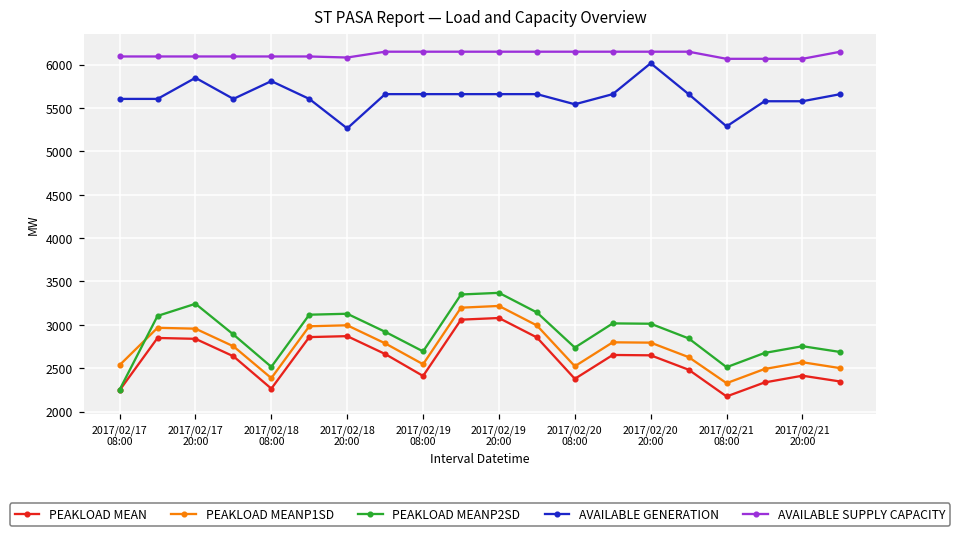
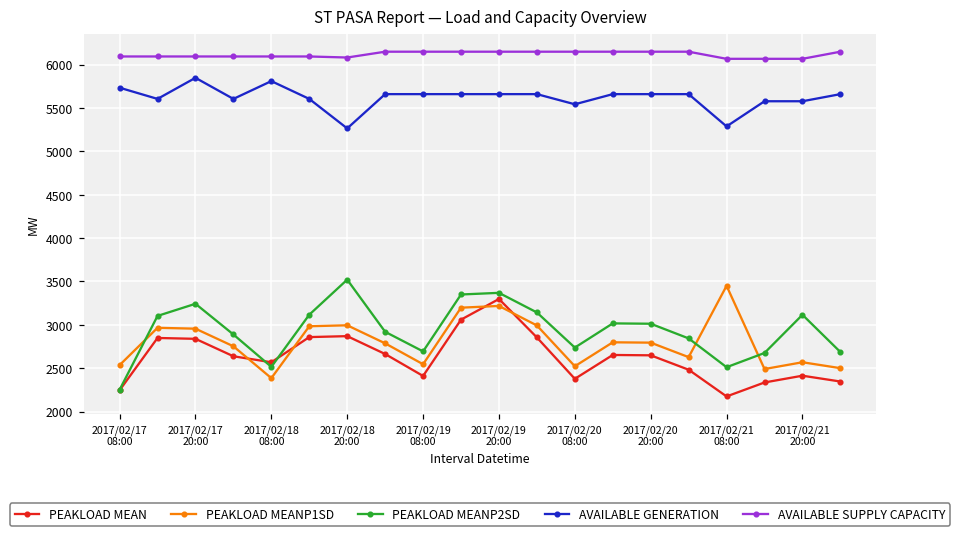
  {
    "PEAKLOAD MEAN": {
      "2017/02/17 20:00": 2800,
-     "2017/02/18 08:00": 2300,
+     "2017/02/18 08:00": 2600,
      "2017/02/18 20:00": 2900,
      "2017/02/19 08:00": 2400,
-     "2017/02/19 20:00": 3100,
+     "2017/02/19 20:00": 3300,
      "2017/02/20 08:00": 2400,
      "2017/02/20 20:00": 2600,
      "2017/02/21 08:00": 2200,
      "2017/02/21 20:00": 2400
    },
    "PEAKLOAD MEANP1SD": {
      "2017/02/17 08:00": 2500,
      "2017/02/17 20:00": 3000,
      "2017/02/18 08:00": 2400,
      "2017/02/18 20:00": 3000,
      "2017/02/19 08:00": 2500,
      "2017/02/19 20:00": 3200,
      "2017/02/20 08:00": 2500,
      "2017/02/20 20:00": 2800,
-     "2017/02/21 08:00": 2300,
+     "2017/02/21 08:00": 3500,
      "2017/02/21 20:00": 2600
    },
    "PEAKLOAD MEANP2SD": {
      "2017/02/17 20:00": 3200,
      "2017/02/18 08:00": 2500,
-     "2017/02/18 20:00": 3100,
+     "2017/02/18 20:00": 3500,
      "2017/02/19 08:00": 2700,
      "2017/02/19 20:00": 3400,
      "2017/02/20 08:00": 2700,
      "2017/02/20 20:00": 3000,
      "2017/02/21 08:00": 2500,
-     "2017/02/21 20:00": 2800
+     "2017/02/21 20:00": 3100
    },
    "AVAILABLE GENERATION": {
-     "2017/02/17 08:00": 5600,
+     "2017/02/17 08:00": 5700,
      "2017/02/17 20:00": 5800,
      "2017/02/18 08:00": 5800,
      "2017/02/18 20:00": 5300,
      "2017/02/19 08:00": 5700,
      "2017/02/19 20:00": 5700,
      "2017/02/20 08:00": 5500,
-     "2017/02/20 20:00": 6000,
+     "2017/02/20 20:00": 5700,
      "2017/02/21 08:00": 5300,
      "2017/02/21 20:00": 5600
    },
    "AVAILABLE SUPPLY CAPACITY": {
      "2017/02/17 08:00": 6100,
      "2017/02/17 20:00": 6100,
      "2017/02/18 08:00": 6100,
      "2017/02/18 20:00": 6100,
      "2017/02/19 08:00": 6100,
      "2017/02/19 20:00": 6100,
      "2017/02/20 08:00": 6100,
      "2017/02/20 20:00": 6100,
      "2017/02/21 08:00": 6100,
      "2017/02/21 20:00": 6100
    }
  }
